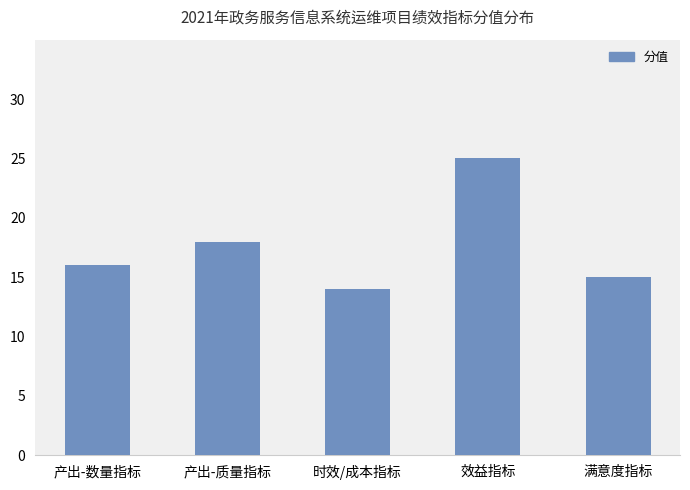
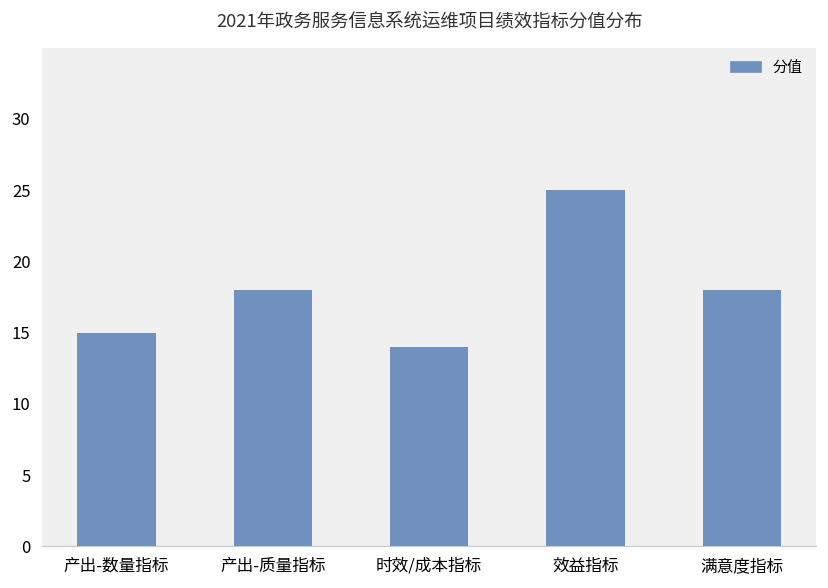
  {
-   "产出-数量指标": 16,
+   "产出-数量指标": 15,
    "产出-质量指标": 18,
    "时效/成本指标": 14,
    "效益指标": 25,
-   "满意度指标": 15
+   "满意度指标": 18
  }
